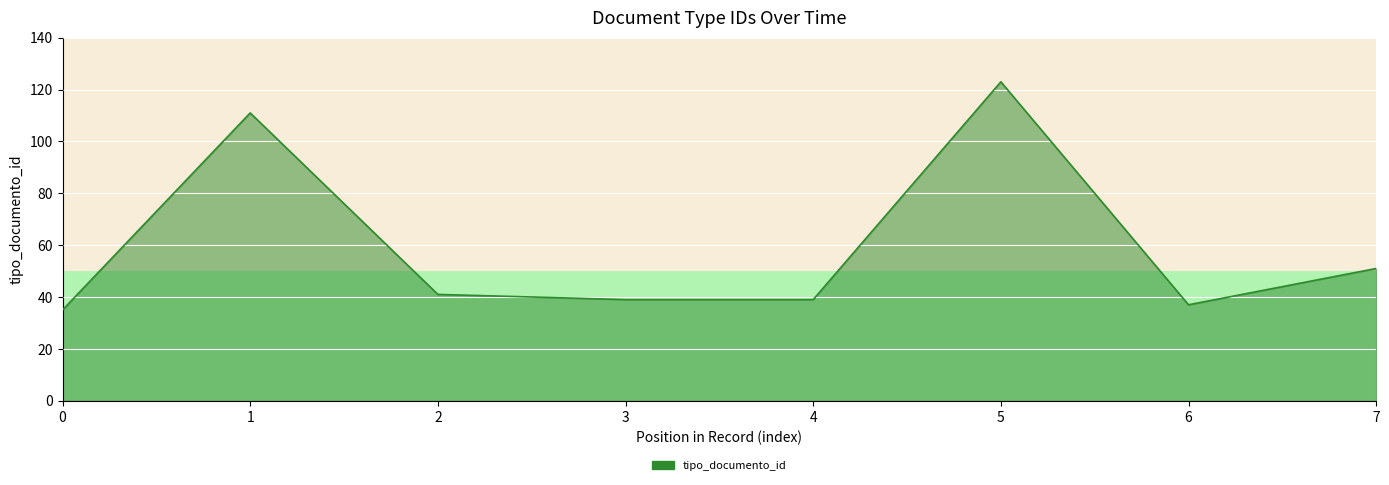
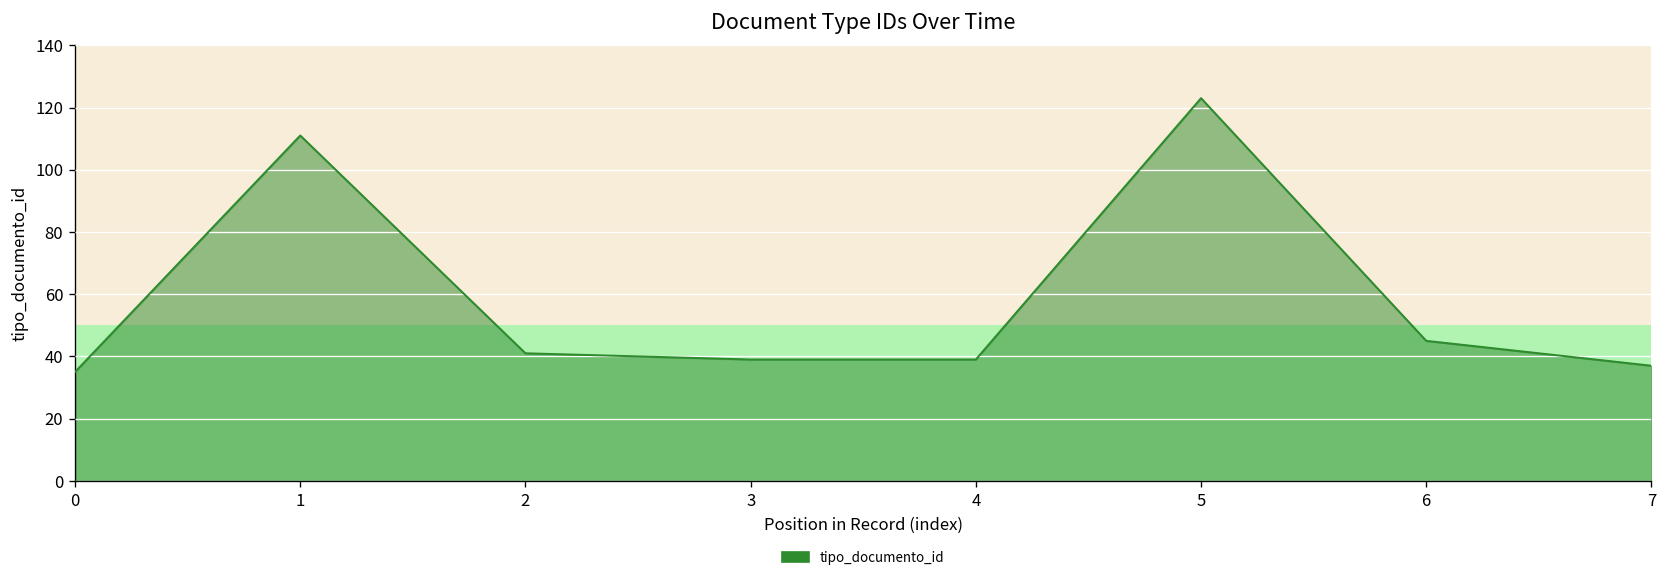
  {
    "0": 35,
    "1": 111,
    "2": 41,
    "3": 39,
    "4": 39,
    "5": 123,
-   "6": 37,
-   "7": 51
+   "6": 45,
+   "7": 37
  }
